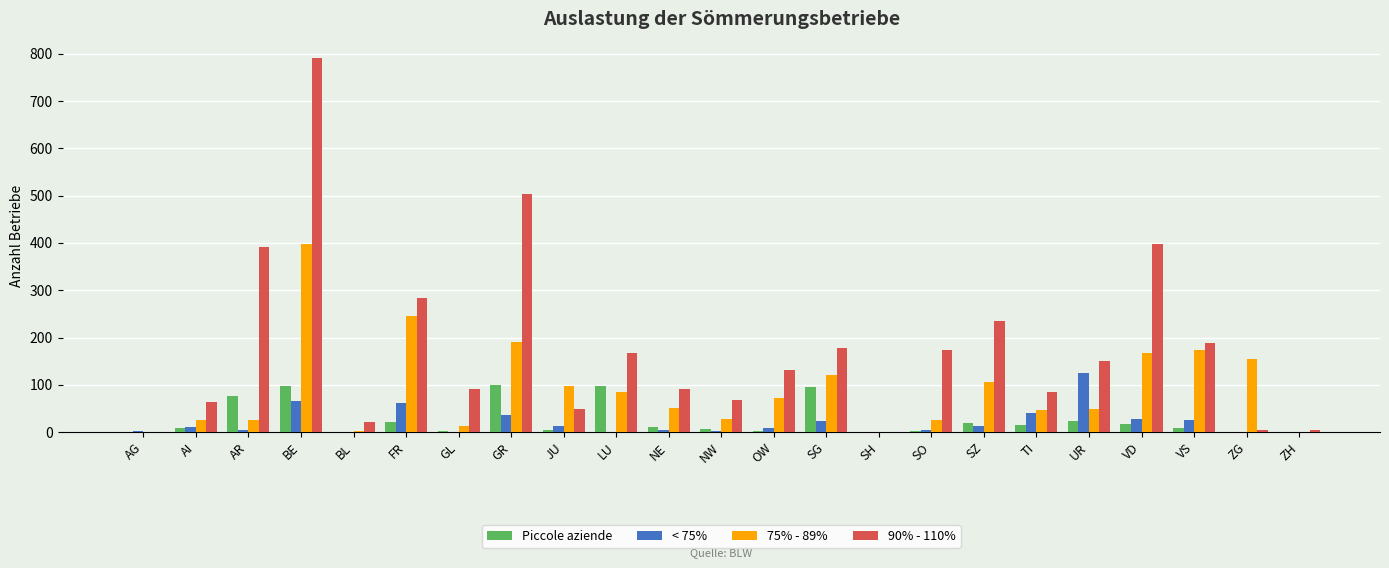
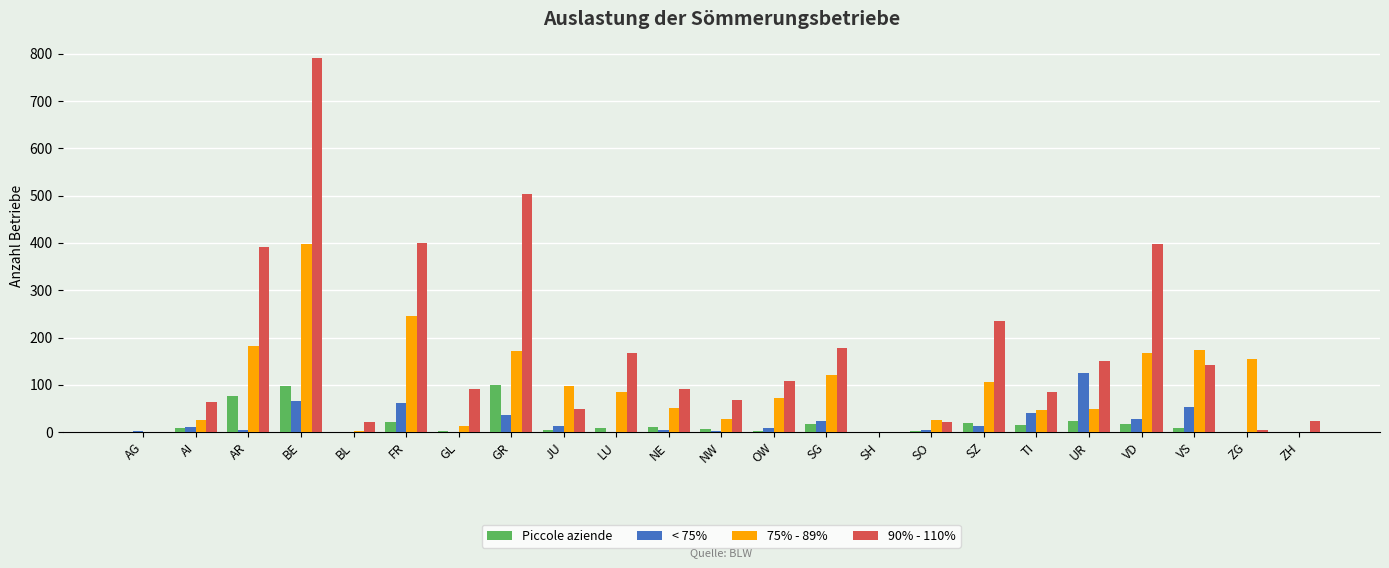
  {
    "Piccole aziende": {
      "AG": 0,
      "AI": 10,
      "AR": 80,
      "BE": 100,
      "BL": 0,
      "FR": 20,
      "GR": 100,
-     "LU": 100,
+     "LU": 10,
      "NE": 10,
      "NW": 10,
-     "SG": 100,
+     "SG": 20,
      "SH": 0,
      "SZ": 20,
      "TI": 20,
      "UR": 20,
      "VD": 20,
      "VS": 10,
      "ZG": 0,
      "ZH": 0
    },
    "< 75%": {
      "AI": 10,
      "BE": 70,
      "FR": 60,
      "GR": 40,
      "JU": 10,
      "LU": 0,
      "OW": 10,
      "SG": 20,
      "SH": 0,
      "SZ": 10,
      "TI": 40,
      "UR": 130,
      "VD": 30,
-     "VS": 30,
+     "VS": 50,
      "ZG": 0,
      "ZH": 0
    },
    "75% - 89%": {
      "AG": 0,
      "AI": 30,
-     "AR": 30,
+     "AR": 180,
      "BE": 400,
      "FR": 250,
      "GL": 10,
-     "GR": 190,
+     "GR": 170,
      "JU": 100,
      "LU": 90,
      "NE": 50,
      "NW": 30,
      "OW": 70,
      "SG": 120,
      "SH": 0,
      "SO": 30,
      "SZ": 110,
      "TI": 50,
      "UR": 50,
      "VD": 170,
      "VS": 170,
      "ZG": 150
    },
    "90% - 110%": {
      "AI": 60,
      "AR": 390,
      "BE": 790,
      "BL": 20,
-     "FR": 280,
+     "FR": 400,
      "GL": 90,
      "GR": 500,
      "JU": 50,
      "LU": 170,
      "NE": 90,
      "NW": 70,
-     "OW": 130,
+     "OW": 110,
      "SG": 180,
-     "SO": 170,
+     "SO": 20,
      "SZ": 240,
      "TI": 90,
      "UR": 150,
      "VD": 400,
-     "VS": 190,
-     "ZH": 10
+     "VS": 140,
+     "ZH": 20
    }
  }
